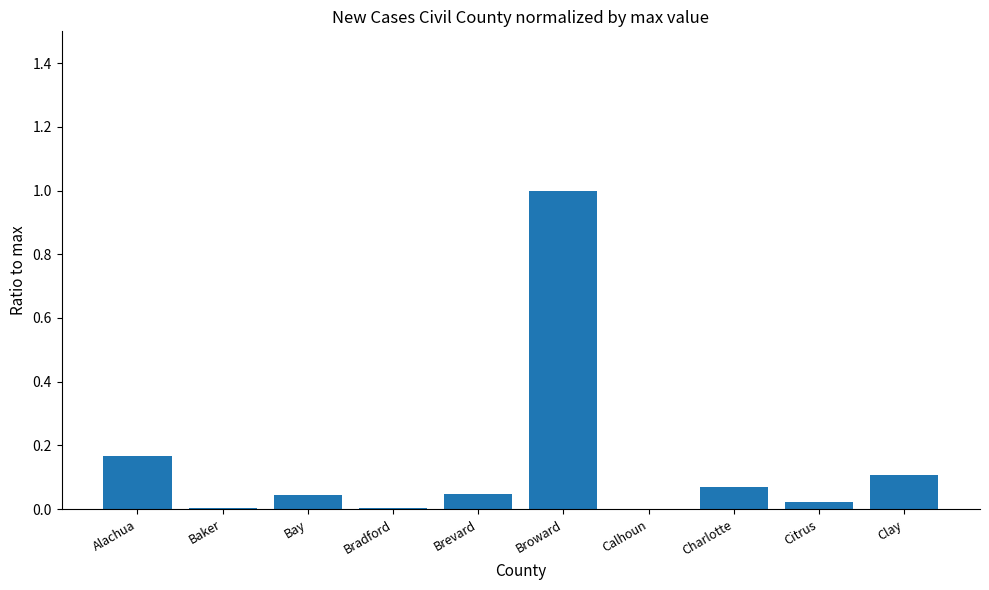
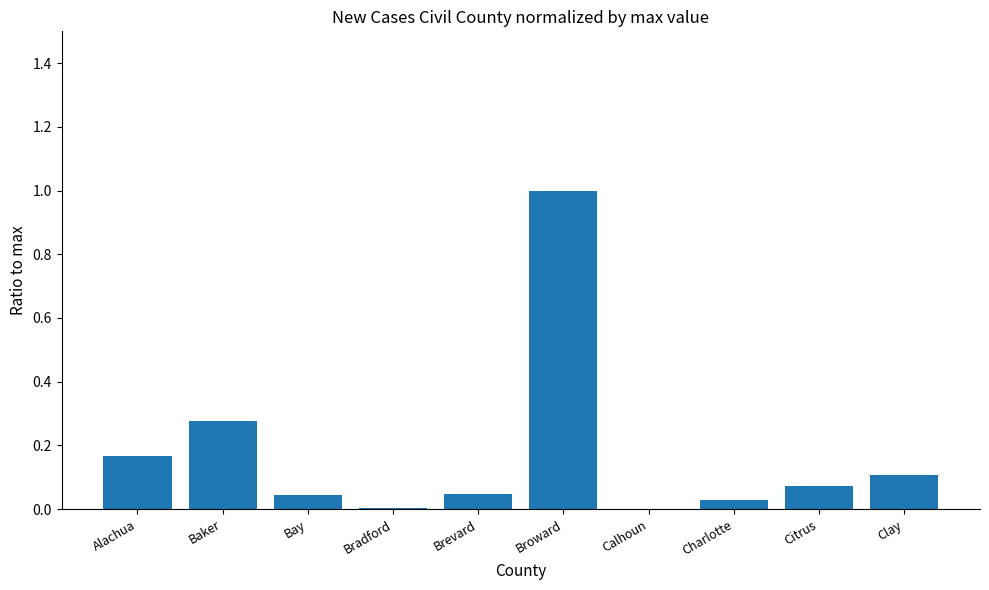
  {
    "Alachua": 0.17,
-   "Baker": 0.00,
+   "Baker": 0.28,
    "Bay": 0.04,
    "Brevard": 0.05,
    "Broward": 1.00,
-   "Charlotte": 0.07,
-   "Citrus": 0.02,
+   "Charlotte": 0.03,
+   "Citrus": 0.07,
    "Clay": 0.11
  }
